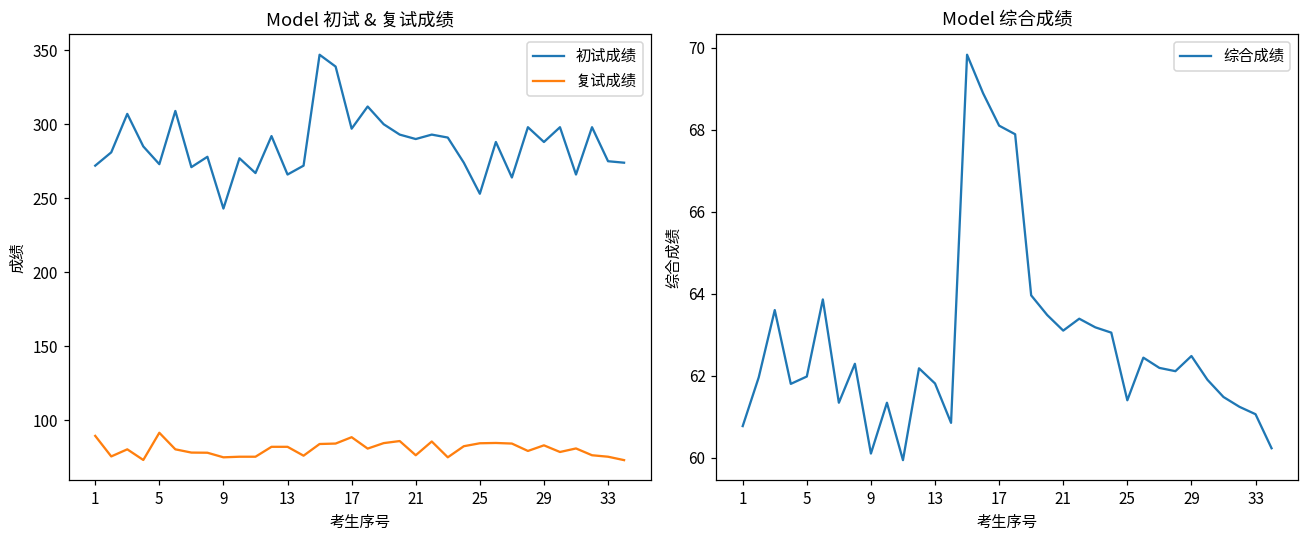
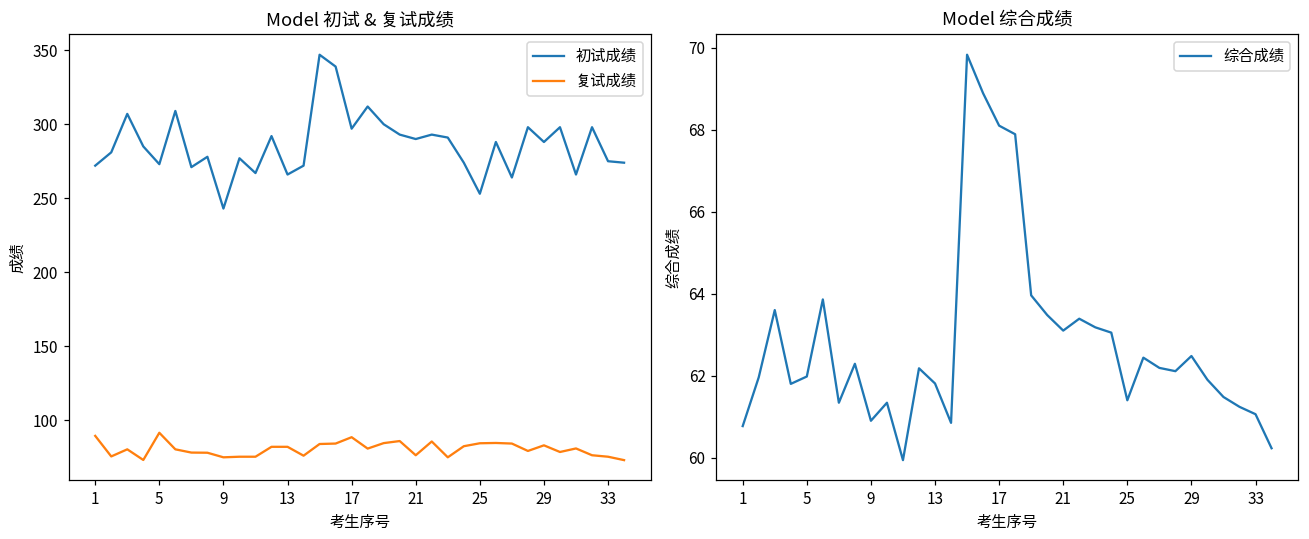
  {
    "Model 初试 & 复试成绩": {
      "初试成绩": {
        "1": 272,
        "5": 273,
        "9": 243,
        "13": 266,
        "17": 297,
        "21": 290,
        "25": 253,
        "29": 288,
        "33": 275
      },
      "复试成绩": {
        "1": 89,
        "5": 91,
        "9": 75,
        "13": 82,
        "17": 88,
        "21": 76,
        "25": 84,
        "29": 83,
        "33": 75
      }
    },
    "Model 综合成绩": {
      "1": 60.8,
      "5": 62.0,
-     "9": 60.1,
+     "9": 60.9,
      "13": 61.8,
      "17": 68.1,
      "21": 63.1,
      "25": 61.4,
      "29": 62.5,
      "33": 61.1
    }
  }
